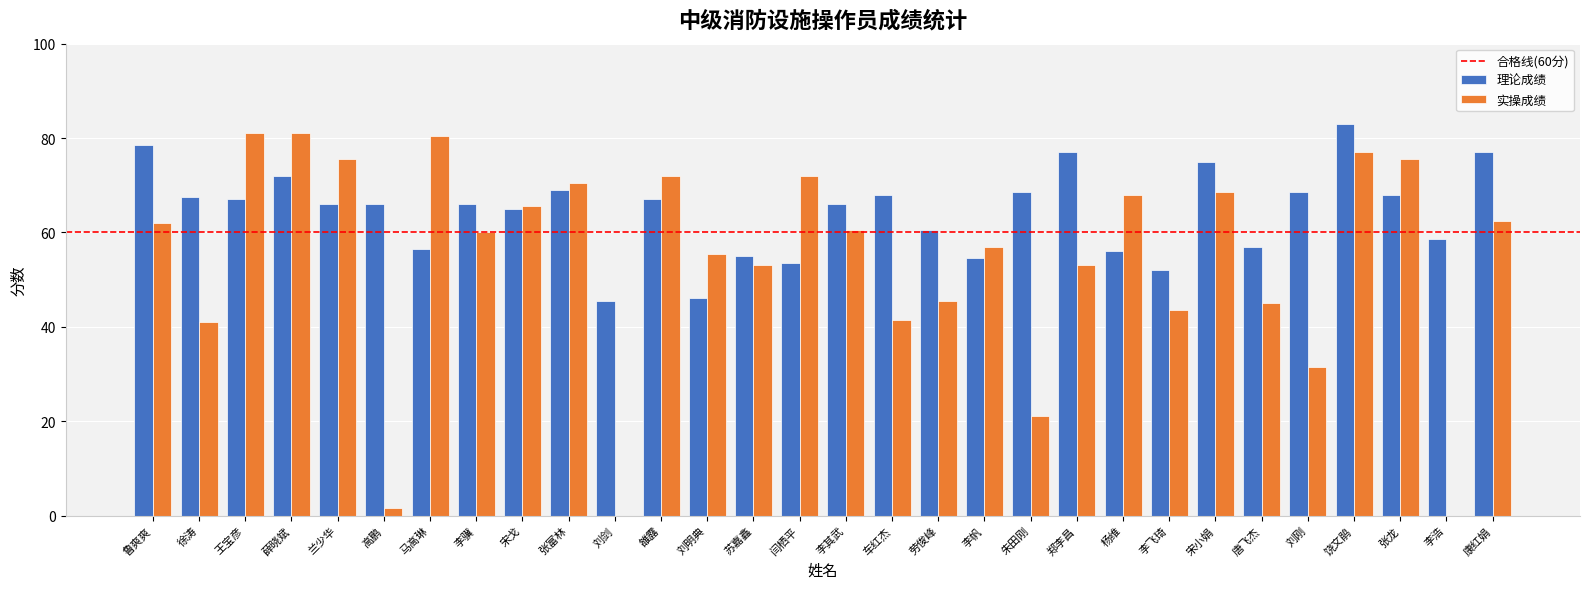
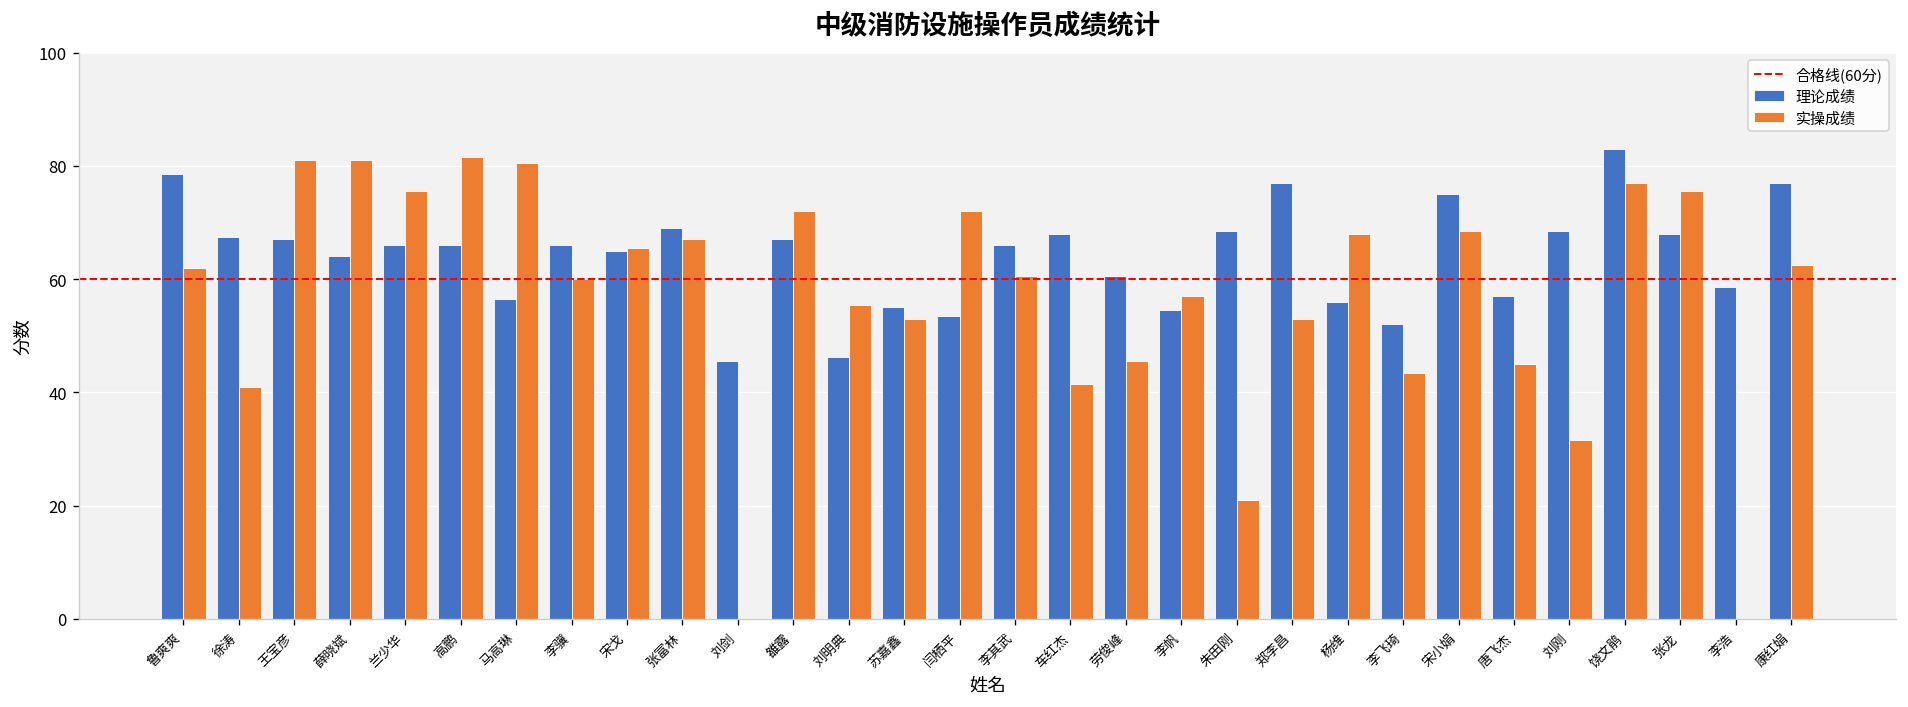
  {
    "理论成绩": {
      "鲁爽爽": 79,
      "徐涛": 68,
      "王宝彦": 67,
-     "薛晓斌": 72,
+     "薛晓斌": 64,
      "兰少华": 66,
      "高鹏": 66,
      "马高琳": 57,
      "李骥": 66,
      "宋戈": 65,
      "张富林": 69,
      "刘剑": 46,
      "雒露": 67,
      "刘明典": 46,
      "苏嘉鑫": 55,
      "闫栖平": 54,
      "李其武": 66,
      "车红杰": 68,
      "劳俊峰": 61,
      "李帆": 55,
      "朱田刚": 69,
      "郑李昌": 77,
      "杨维": 56,
      "李飞琦": 52,
      "宋小娟": 75,
      "唐飞杰": 57,
      "刘刚": 69,
      "饶文鹃": 83,
      "张龙": 68,
      "李浩": 59,
      "康红娟": 77
    },
    "实操成绩": {
      "鲁爽爽": 62,
      "徐涛": 41,
      "王宝彦": 81,
      "薛晓斌": 81,
      "兰少华": 76,
-     "高鹏": 2,
+     "高鹏": 82,
      "马高琳": 81,
      "李骥": 60,
      "宋戈": 66,
-     "张富林": 71,
+     "张富林": 67,
      "刘剑": 0,
      "雒露": 72,
      "刘明典": 56,
      "苏嘉鑫": 53,
      "闫栖平": 72,
      "李其武": 61,
      "车红杰": 42,
      "劳俊峰": 46,
      "李帆": 57,
      "朱田刚": 21,
      "郑李昌": 53,
      "杨维": 68,
      "李飞琦": 44,
      "宋小娟": 69,
      "唐飞杰": 45,
      "刘刚": 32,
      "饶文鹃": 77,
      "张龙": 76,
      "李浩": 0,
      "康红娟": 63
    }
  }
